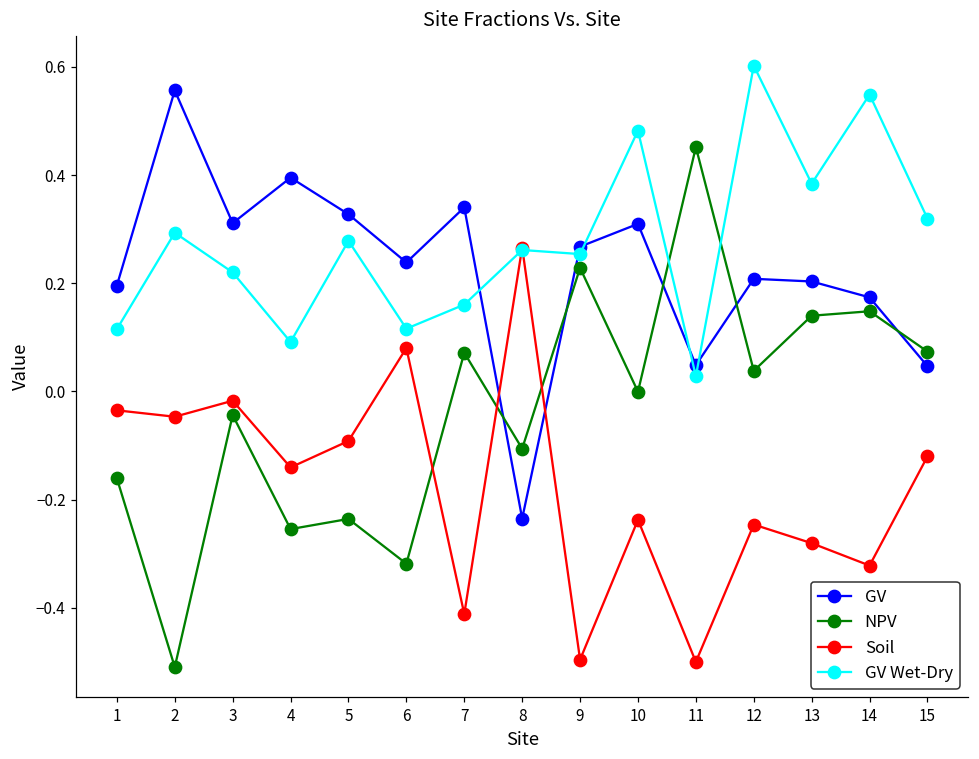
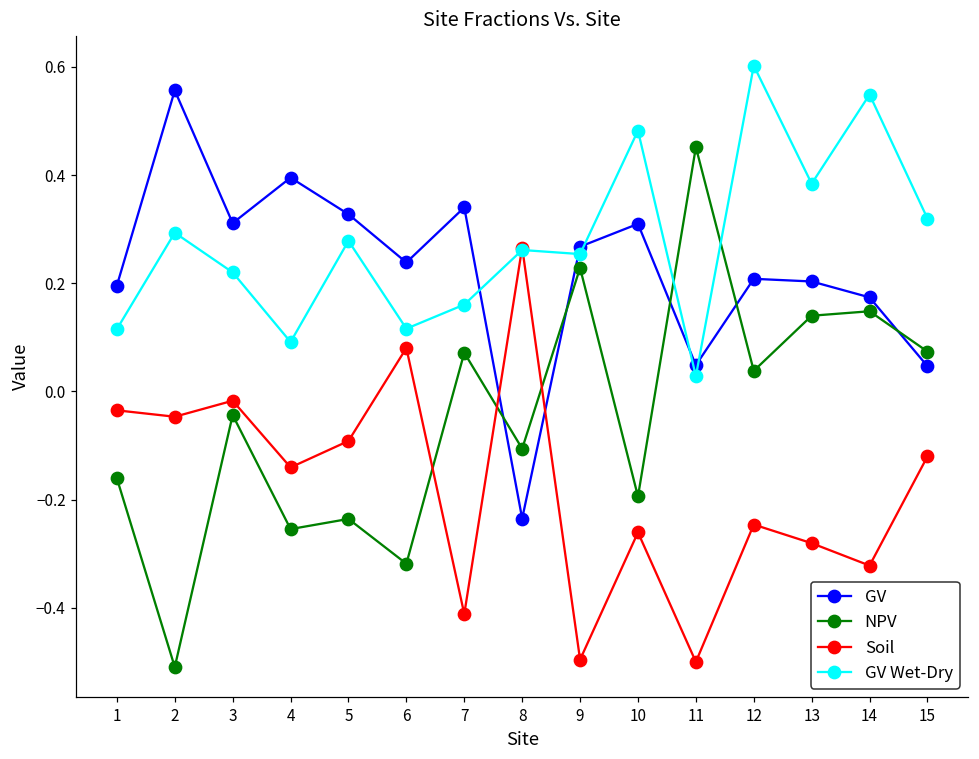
  {
    "GV": {
      "1": 0.20,
      "2": 0.56,
      "3": 0.31,
      "4": 0.40,
      "5": 0.33,
      "6": 0.24,
      "7": 0.34,
      "8": -0.24,
      "9": 0.27,
      "10": 0.31,
      "11": 0.05,
      "12": 0.21,
      "13": 0.20,
      "14": 0.17,
      "15": 0.05
    },
    "NPV": {
      "1": -0.16,
      "2": -0.51,
      "3": -0.04,
      "4": -0.25,
      "5": -0.24,
      "6": -0.32,
      "7": 0.07,
      "8": -0.11,
      "9": 0.23,
-     "10": 0.00,
+     "10": -0.19,
      "11": 0.45,
      "12": 0.04,
      "13": 0.14,
      "14": 0.15,
      "15": 0.07
    },
    "Soil": {
      "1": -0.04,
      "2": -0.05,
      "3": -0.02,
      "4": -0.14,
      "5": -0.09,
      "6": 0.08,
      "7": -0.41,
      "9": -0.50,
-     "10": -0.24,
+     "10": -0.26,
      "11": -0.50,
      "12": -0.25,
      "13": -0.28,
      "14": -0.32,
      "15": -0.12
    },
    "GV Wet-Dry": {
      "1": 0.12,
      "2": 0.29,
      "3": 0.22,
      "4": 0.09,
      "5": 0.28,
      "6": 0.12,
      "7": 0.16,
      "9": 0.25,
      "10": 0.48,
      "11": 0.03,
      "12": 0.60,
      "13": 0.38,
      "14": 0.55,
      "15": 0.32
    }
  }
